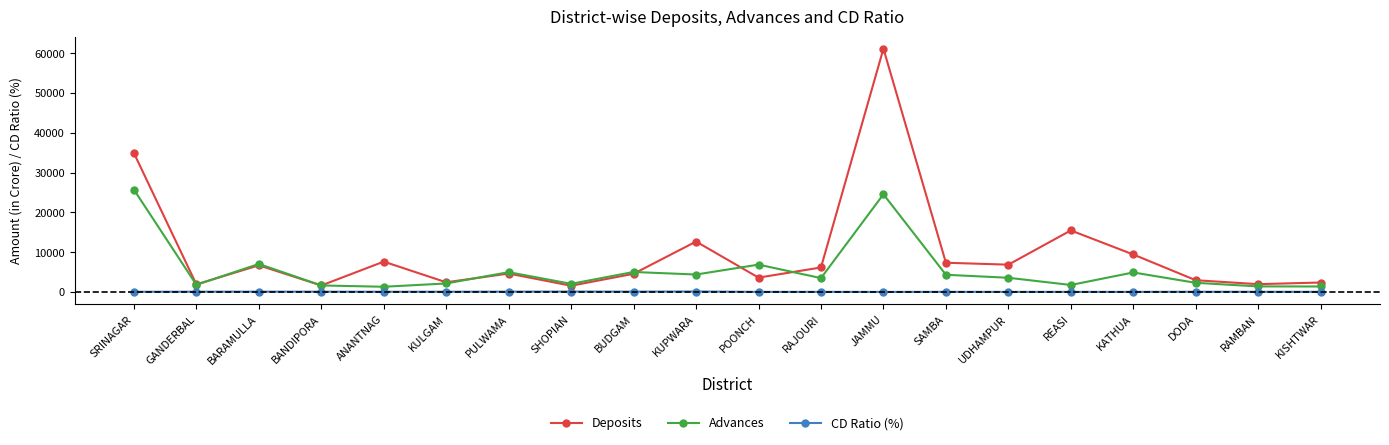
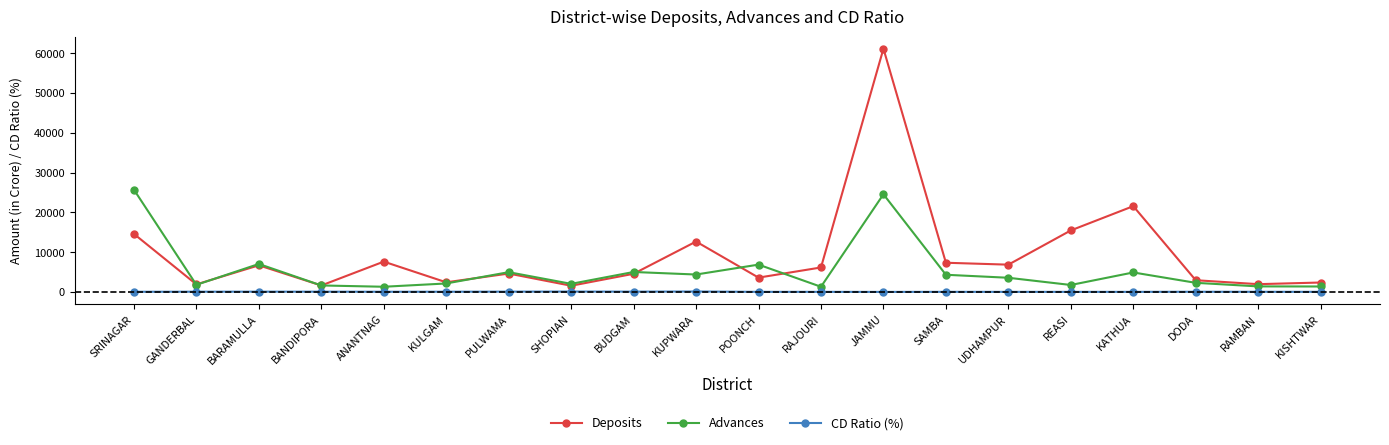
  {
    "Deposits": {
-     "SRINAGAR": 35000,
+     "SRINAGAR": 15000,
      "ANANTNAG": 8000,
      "KUPWARA": 13000,
      "POONCH": 4000,
      "RAJOURI": 6000,
      "JAMMU": 61000,
      "SAMBA": 7000,
      "UDHAMPUR": 7000,
      "REASI": 15000,
-     "KATHUA": 9000,
+     "KATHUA": 22000,
      "DODA": 3000,
      "KISHTWAR": 2000
    },
    "Advances": {
      "SRINAGAR": 26000,
      "ANANTNAG": 1000,
      "KUPWARA": 4000,
      "POONCH": 7000,
-     "RAJOURI": 4000,
+     "RAJOURI": 1000,
      "JAMMU": 25000,
      "SAMBA": 4000,
      "UDHAMPUR": 4000,
      "REASI": 2000,
      "KATHUA": 5000,
      "DODA": 2000,
      "KISHTWAR": 1000
    },
    "CD Ratio (%)": {
      "SRINAGAR": 0,
      "GANDERBAL": 0,
      "BARAMULLA": 0,
      "BANDIPORA": 0,
      "ANANTNAG": 0,
      "KULGAM": 0,
      "PULWAMA": 0,
      "SHOPIAN": 0,
      "BUDGAM": 0,
      "KUPWARA": 0,
      "POONCH": 0,
      "RAJOURI": 0,
      "JAMMU": 0,
      "SAMBA": 0,
      "UDHAMPUR": 0,
      "REASI": 0,
      "KATHUA": 0,
      "DODA": 0,
      "RAMBAN": 0,
      "KISHTWAR": 0
    }
  }
